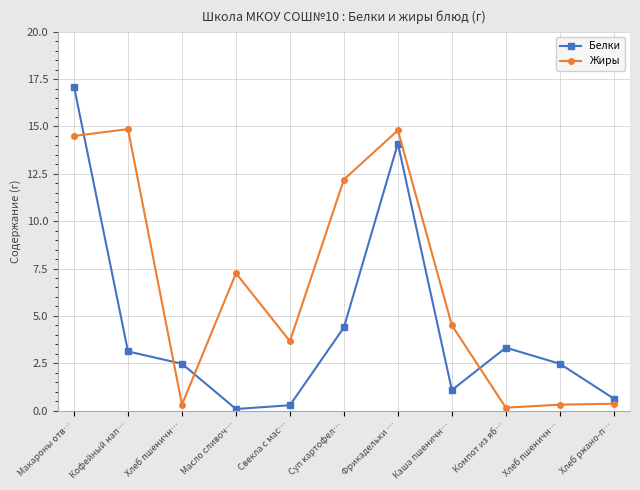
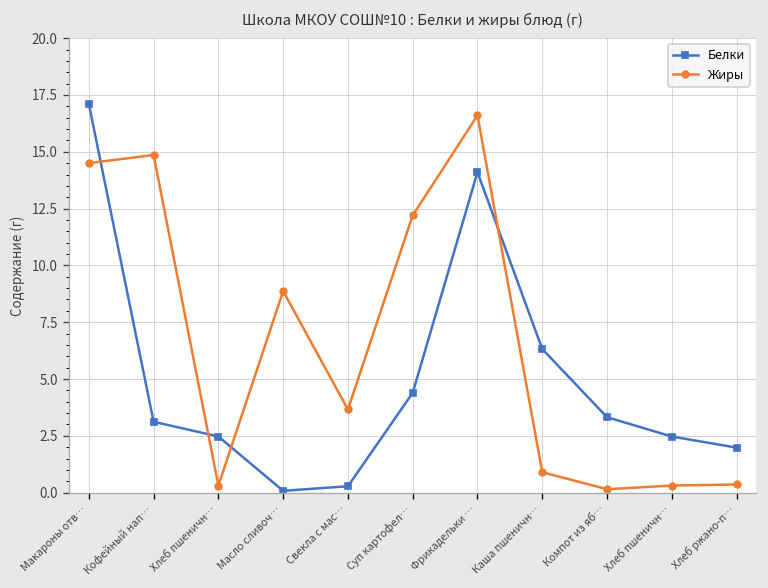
  {
    "Белки": {
      "Макароны отв…": 17.1,
      "Кофейный нап…": 3.1,
      "Масло сливоч…": 0.1,
      "Свекла с мас…": 0.3,
      "Суп картофел…": 4.4,
      "Фрикадельки …": 14.1,
-     "Каша пшеничн…": 1.1,
+     "Каша пшеничн…": 6.3,
      "Компот из яб…": 3.3,
-     "Хлеб ржано-п…": 0.6
+     "Хлеб ржано-п…": 2.0
    },
    "Жиры": {
      "Макароны отв…": 14.5,
      "Кофейный нап…": 14.9,
-     "Масло сливоч…": 7.3,
+     "Масло сливоч…": 8.9,
      "Свекла с мас…": 3.7,
      "Суп картофел…": 12.2,
-     "Фрикадельки …": 14.8,
-     "Каша пшеничн…": 4.5,
+     "Фрикадельки …": 16.6,
+     "Каша пшеничн…": 0.9,
      "Компот из яб…": 0.2,
      "Хлеб ржано-п…": 0.4
    }
  }
